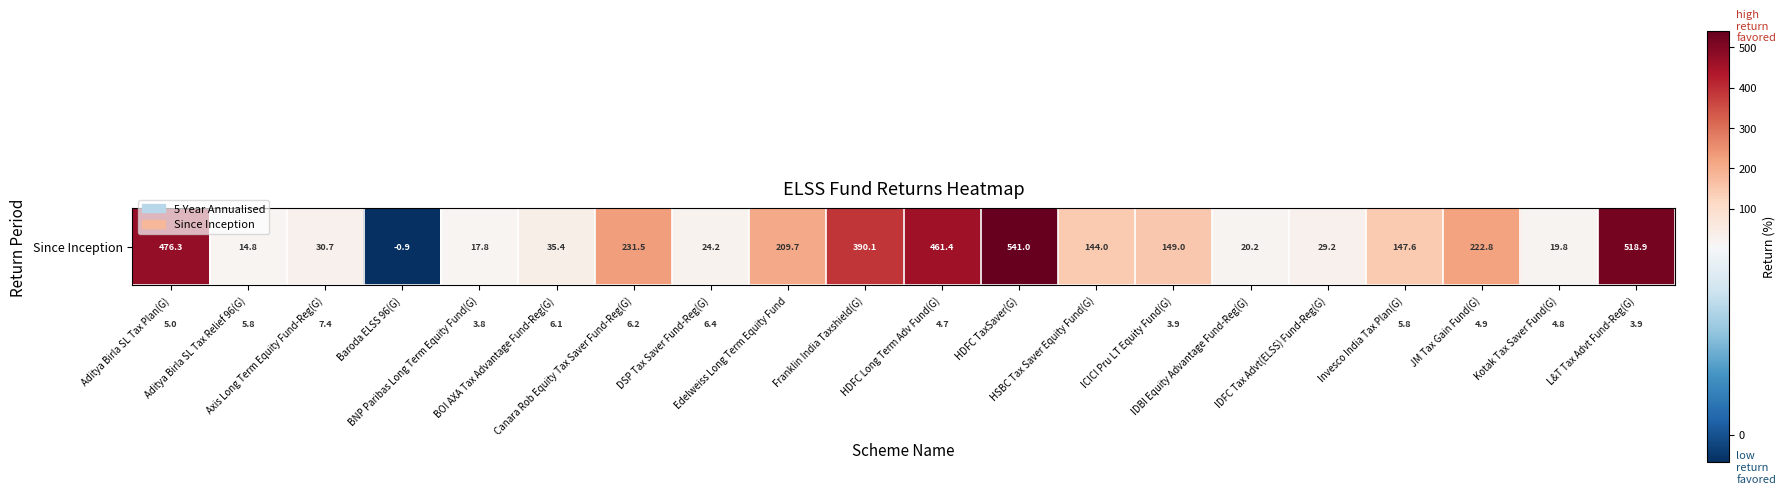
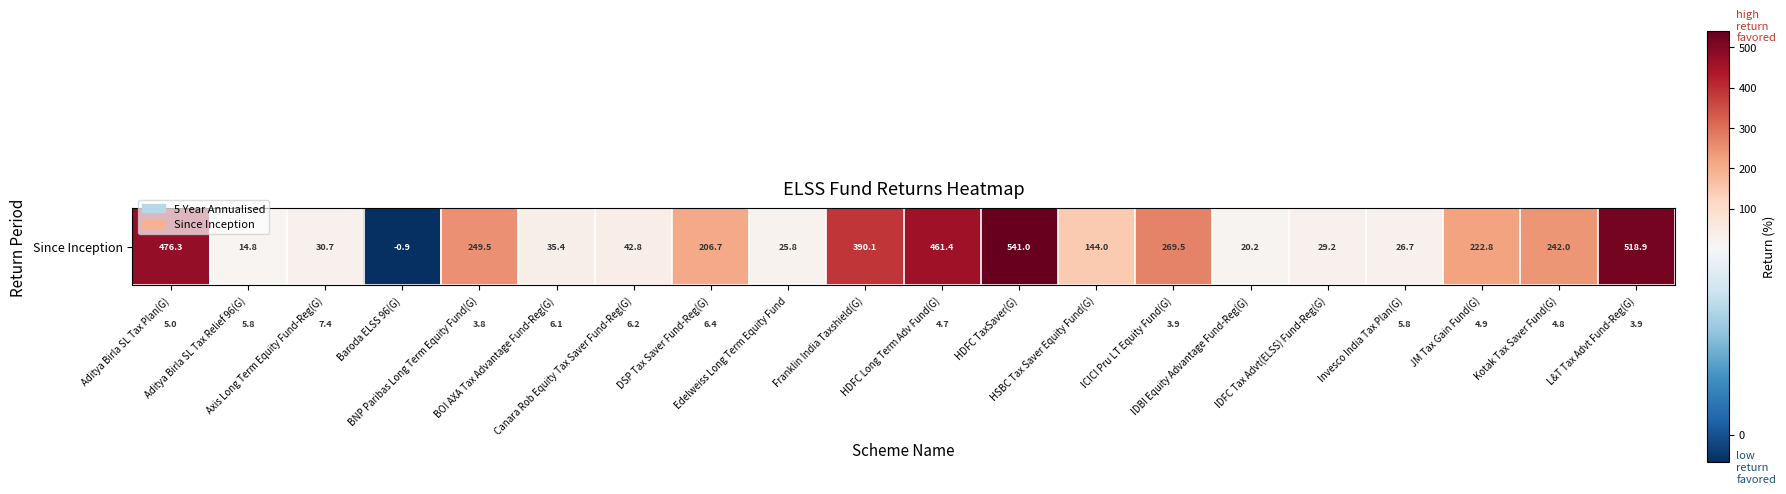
  {
    "Since Inception": {
      "Aditya Birla SL Tax Plan(G)": 476.3,
      "Aditya Birla SL Tax Relief 96(G)": 14.8,
      "Axis Long Term Equity Fund-Reg(G)": 30.7,
      "Baroda ELSS 96(G)": -0.9,
-     "BNP Paribas Long Term Equity Fund(G)": 17.8,
+     "BNP Paribas Long Term Equity Fund(G)": 249.5,
      "BOI AXA Tax Advantage Fund-Reg(G)": 35.4,
-     "Canara Rob Equity Tax Saver Fund-Reg(G)": 231.5,
-     "DSP Tax Saver Fund-Reg(G)": 24.2,
-     "Edelweiss Long Term Equity Fund": 209.7,
+     "Canara Rob Equity Tax Saver Fund-Reg(G)": 42.8,
+     "DSP Tax Saver Fund-Reg(G)": 206.7,
+     "Edelweiss Long Term Equity Fund": 25.8,
      "Franklin India Taxshield(G)": 390.1,
      "HDFC Long Term Adv Fund(G)": 461.4,
      "HDFC TaxSaver(G)": 541.0,
      "HSBC Tax Saver Equity Fund(G)": 144.0,
-     "ICICI Pru LT Equity Fund(G)": 149.0,
+     "ICICI Pru LT Equity Fund(G)": 269.5,
      "IDBI Equity Advantage Fund-Reg(G)": 20.2,
      "IDFC Tax Advt(ELSS) Fund-Reg(G)": 29.2,
-     "Invesco India Tax Plan(G)": 147.6,
+     "Invesco India Tax Plan(G)": 26.7,
      "JM Tax Gain Fund(G)": 222.8,
-     "Kotak Tax Saver Fund(G)": 19.8,
+     "Kotak Tax Saver Fund(G)": 242.0,
      "L&T Tax Advt Fund-Reg(G)": 518.9
    }
  }
